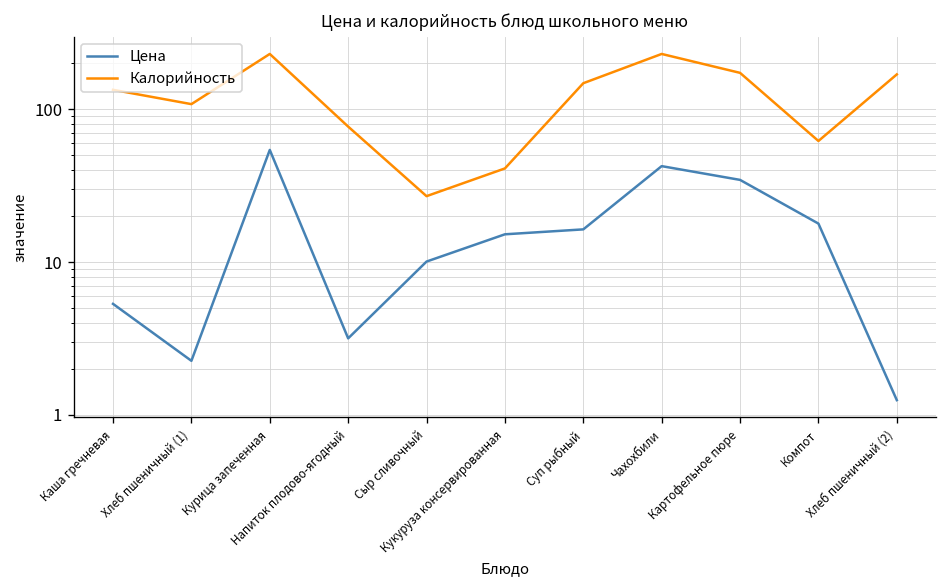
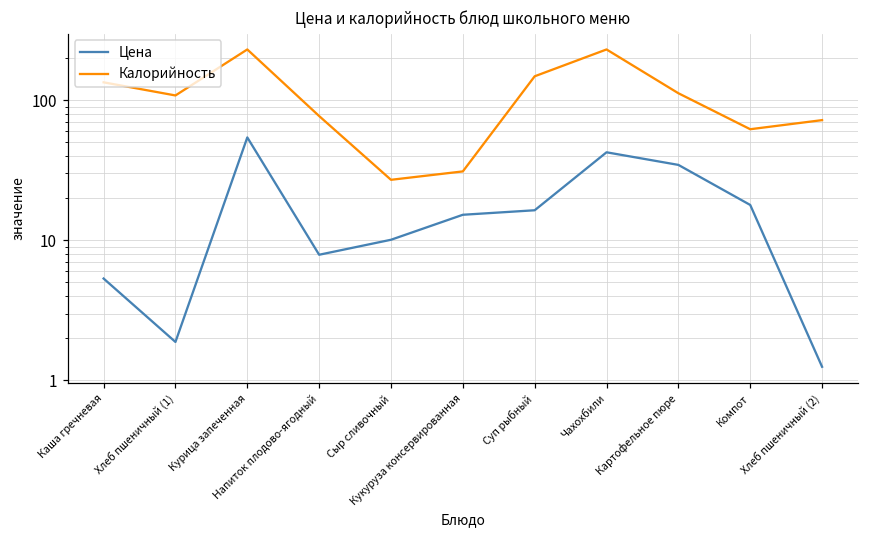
  {
    "Цена": {
      "Каша гречневая": 5.3,
-     "Хлеб пшеничный (1)": 2.3,
+     "Хлеб пшеничный (1)": 1.9,
      "Курица запеченная": 54,
-     "Напиток плодово-ягодный": 3.2,
+     "Напиток плодово-ягодный": 8,
      "Сыр сливочный": 10,
      "Кукуруза консервированная": 15,
      "Суп рыбный": 16,
      "Чахохбили": 42,
      "Картофельное пюре": 35,
      "Компот": 18,
      "Хлеб пшеничный (2)": 1.3
    },
    "Калорийность": {
      "Хлеб пшеничный (1)": 110,
      "Курица запеченная": 230,
      "Напиток плодово-ягодный": 80,
      "Сыр сливочный": 27,
-     "Кукуруза консервированная": 41,
+     "Кукуруза консервированная": 31,
      "Суп рыбный": 150,
      "Чахохбили": 230,
-     "Картофельное пюре": 170,
+     "Картофельное пюре": 110,
      "Компот": 60,
-     "Хлеб пшеничный (2)": 170
+     "Хлеб пшеничный (2)": 70
    }
  }
